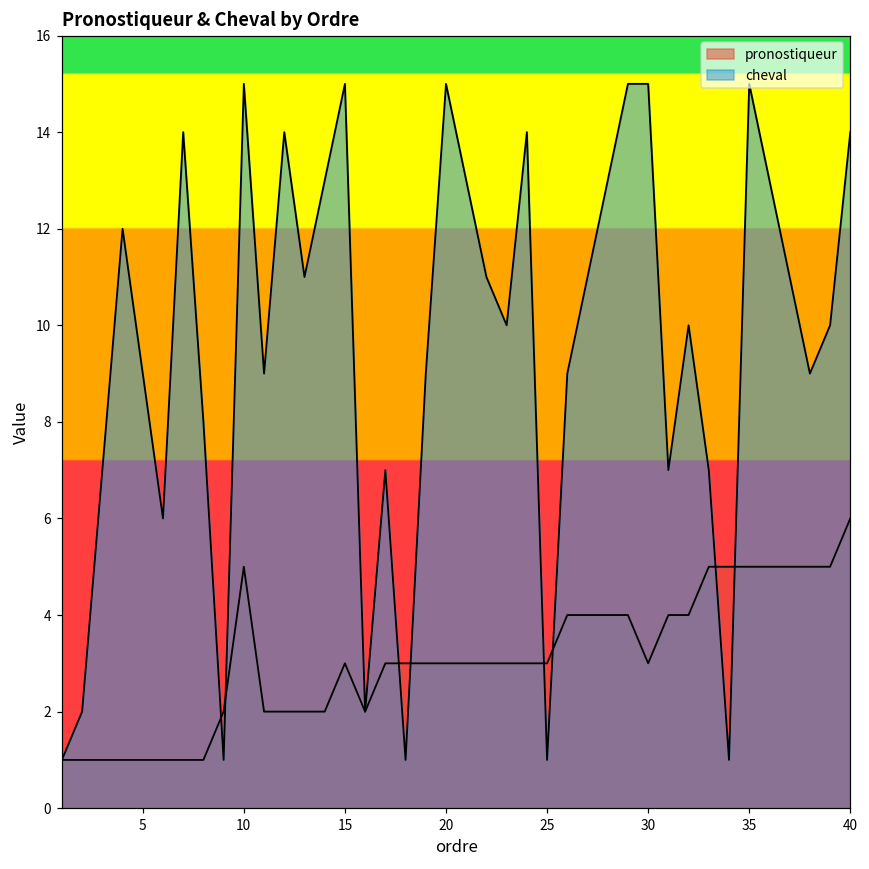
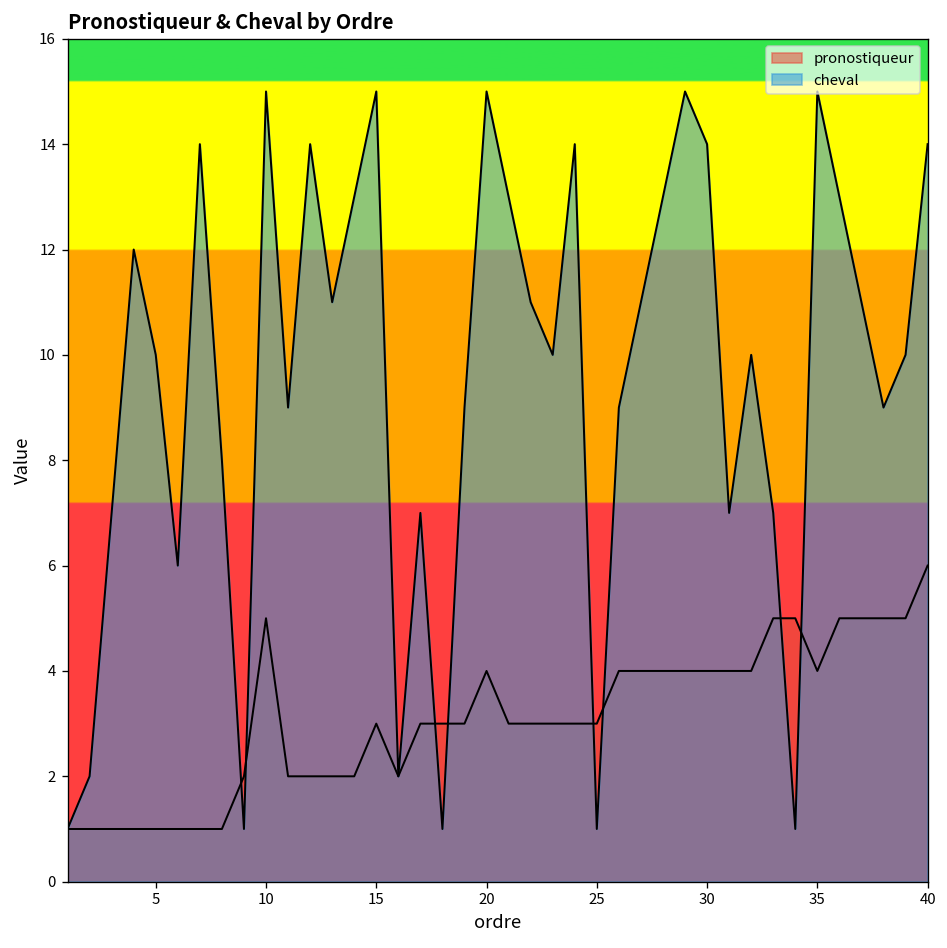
  {
    "pronostiqueur": {
      "5": 1,
      "10": 5,
      "15": 3,
-     "20": 3,
+     "20": 4,
      "25": 3,
-     "30": 3,
-     "35": 5,
+     "30": 4,
+     "35": 4,
      "40": 6
    },
    "cheval": {
-     "5": 9,
+     "5": 10,
      "10": 15,
      "15": 15,
      "20": 15,
      "25": 1,
-     "30": 15,
+     "30": 14,
      "40": 14
    }
  }
